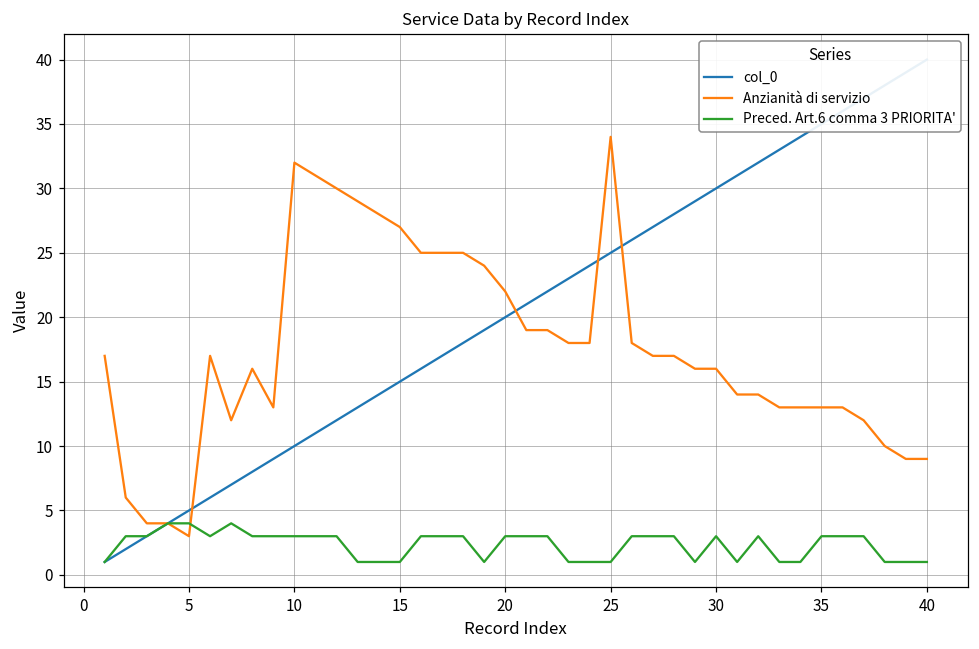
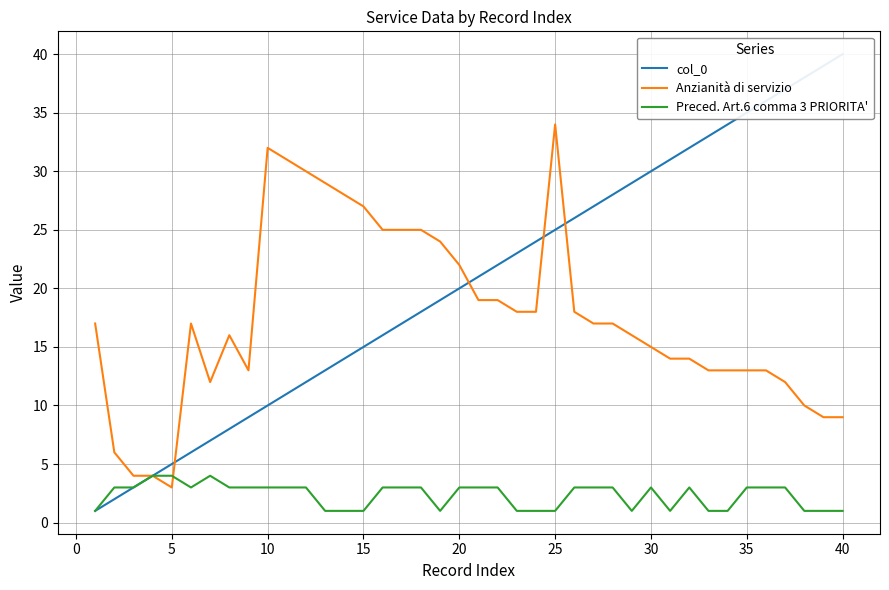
  {
    "col_0": {
      "5": 5,
      "10": 10,
      "15": 15,
      "20": 20,
      "25": 25,
      "30": 30
    },
    "Anzianità di servizio": {
      "5": 3,
      "10": 32,
      "15": 27,
      "20": 22,
      "25": 34,
-     "30": 16,
+     "30": 15,
      "35": 13,
      "40": 9
    },
    "Preced. Art.6 comma 3 PRIORITA'": {
      "5": 4,
      "10": 3,
      "15": 1,
      "20": 3,
      "25": 1,
      "30": 3,
      "35": 3,
      "40": 1
    }
  }
